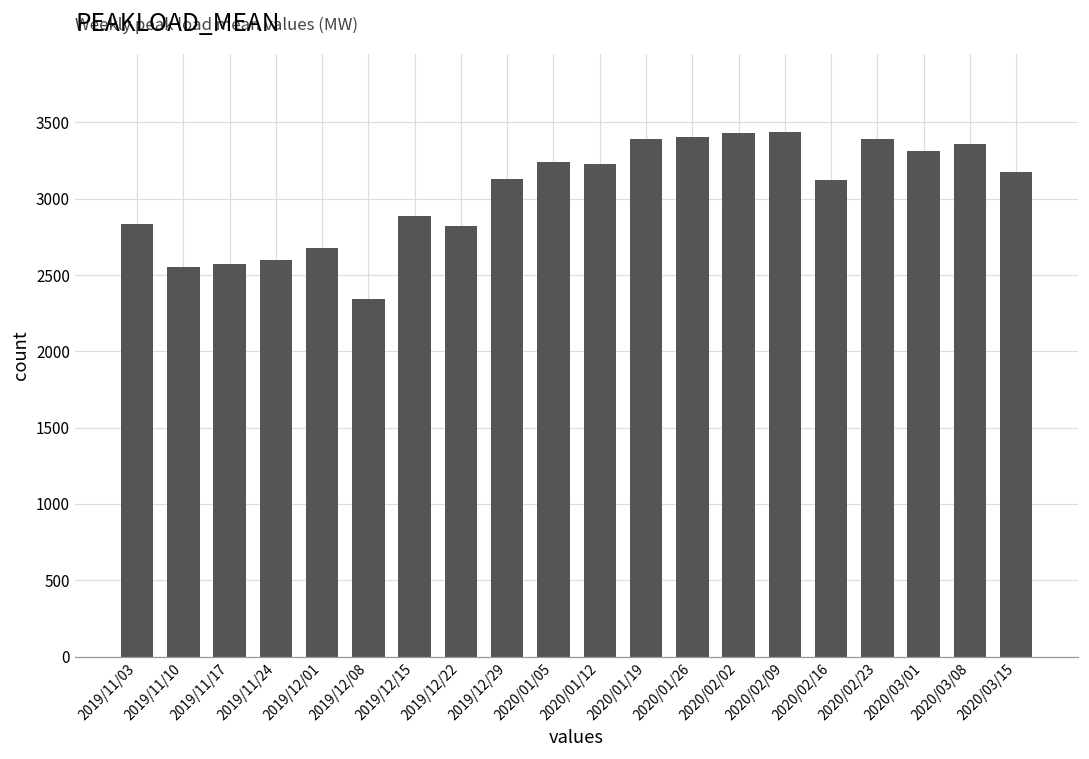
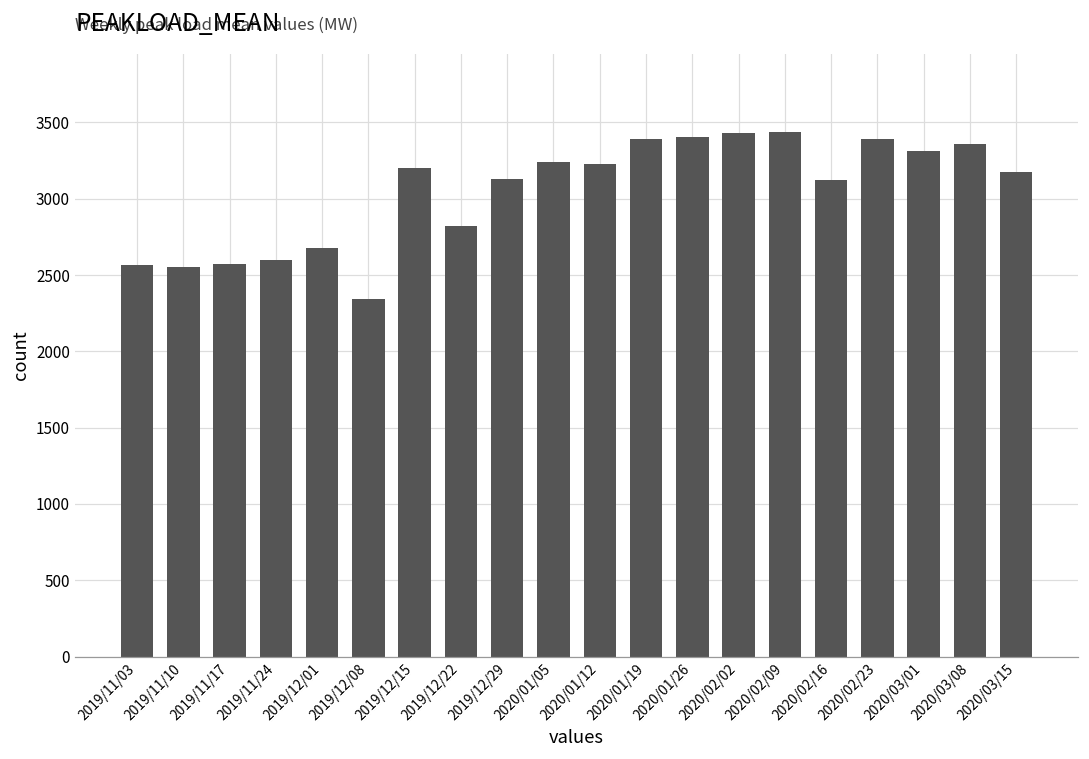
  {
-   "2019/11/03": 2830,
+   "2019/11/03": 2570,
    "2019/11/10": 2550,
    "2019/11/17": 2570,
    "2019/11/24": 2600,
    "2019/12/01": 2680,
    "2019/12/08": 2340,
-   "2019/12/15": 2890,
+   "2019/12/15": 3200,
    "2019/12/22": 2820,
    "2019/12/29": 3130,
    "2020/01/05": 3240,
    "2020/01/12": 3230,
    "2020/01/19": 3390,
    "2020/01/26": 3410,
    "2020/02/02": 3430,
    "2020/02/09": 3440,
    "2020/02/16": 3120,
    "2020/02/23": 3390,
    "2020/03/01": 3320,
    "2020/03/08": 3360,
    "2020/03/15": 3180
  }
